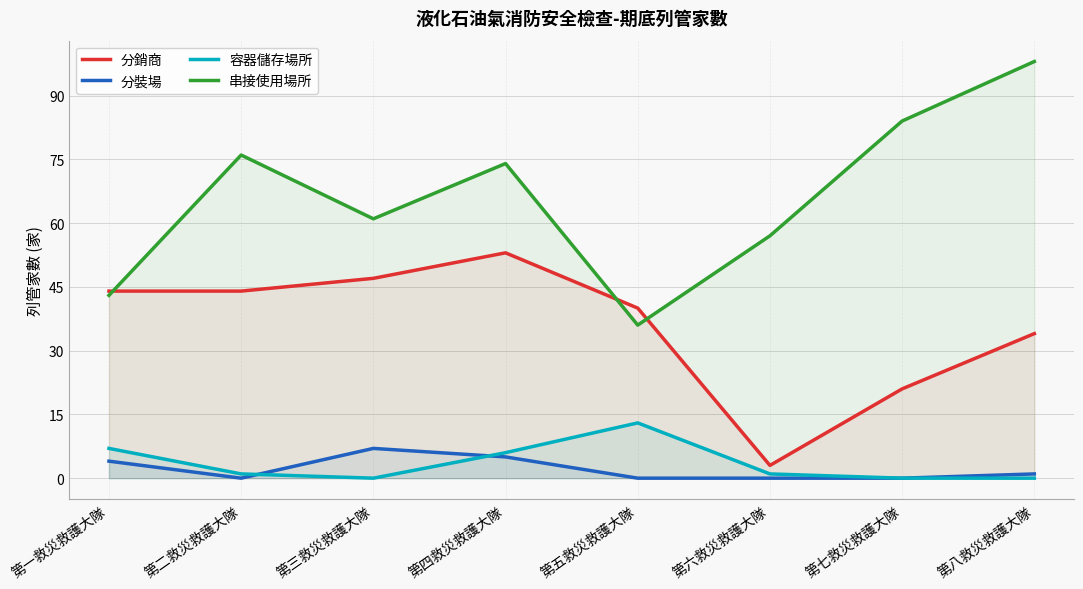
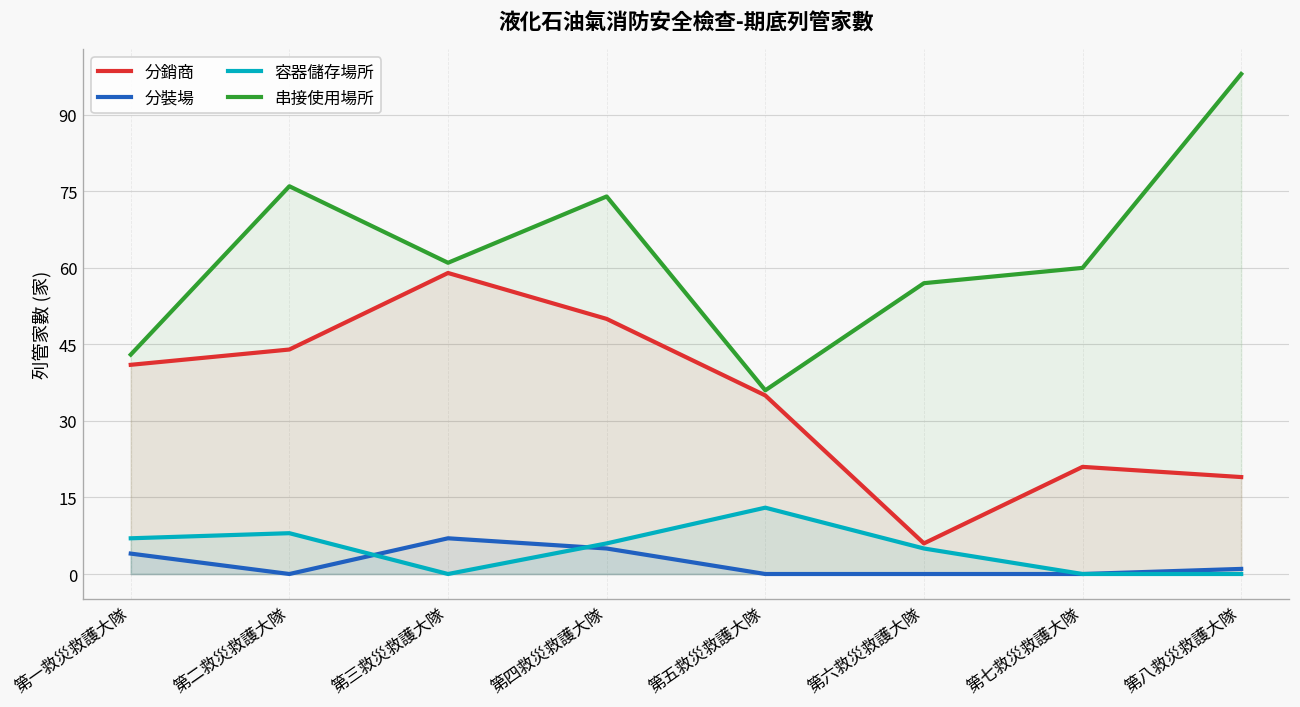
  {
    "分銷商": {
-     "第一救災救護大隊": 44,
+     "第一救災救護大隊": 41,
      "第二救災救護大隊": 44,
-     "第三救災救護大隊": 47,
-     "第四救災救護大隊": 53,
-     "第五救災救護大隊": 40,
-     "第六救災救護大隊": 3,
+     "第三救災救護大隊": 59,
+     "第四救災救護大隊": 50,
+     "第五救災救護大隊": 35,
+     "第六救災救護大隊": 6,
      "第七救災救護大隊": 21,
-     "第八救災救護大隊": 34
+     "第八救災救護大隊": 19
    },
    "分裝場": {
      "第一救災救護大隊": 4,
      "第二救災救護大隊": 0,
      "第三救災救護大隊": 7,
      "第四救災救護大隊": 5,
      "第五救災救護大隊": 0,
      "第六救災救護大隊": 0,
      "第八救災救護大隊": 1
    },
    "容器儲存場所": {
      "第一救災救護大隊": 7,
-     "第二救災救護大隊": 1,
+     "第二救災救護大隊": 8,
      "第三救災救護大隊": 0,
      "第四救災救護大隊": 6,
      "第五救災救護大隊": 13,
-     "第六救災救護大隊": 1,
+     "第六救災救護大隊": 5,
      "第八救災救護大隊": 0
    },
    "串接使用場所": {
      "第一救災救護大隊": 43,
      "第二救災救護大隊": 76,
      "第三救災救護大隊": 61,
      "第四救災救護大隊": 74,
      "第五救災救護大隊": 36,
      "第六救災救護大隊": 57,
-     "第七救災救護大隊": 84,
+     "第七救災救護大隊": 60,
      "第八救災救護大隊": 98
    }
  }
